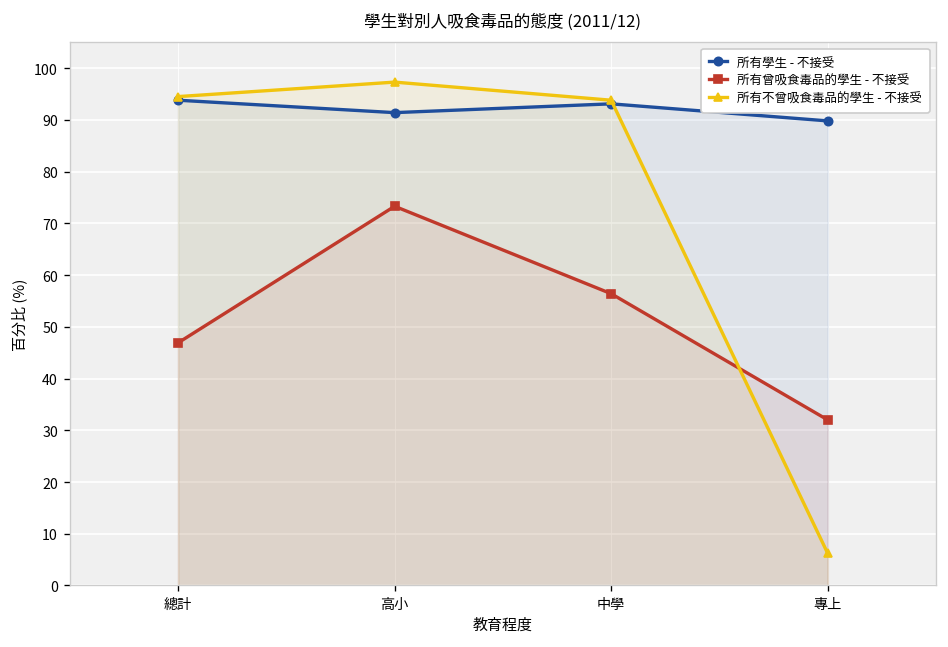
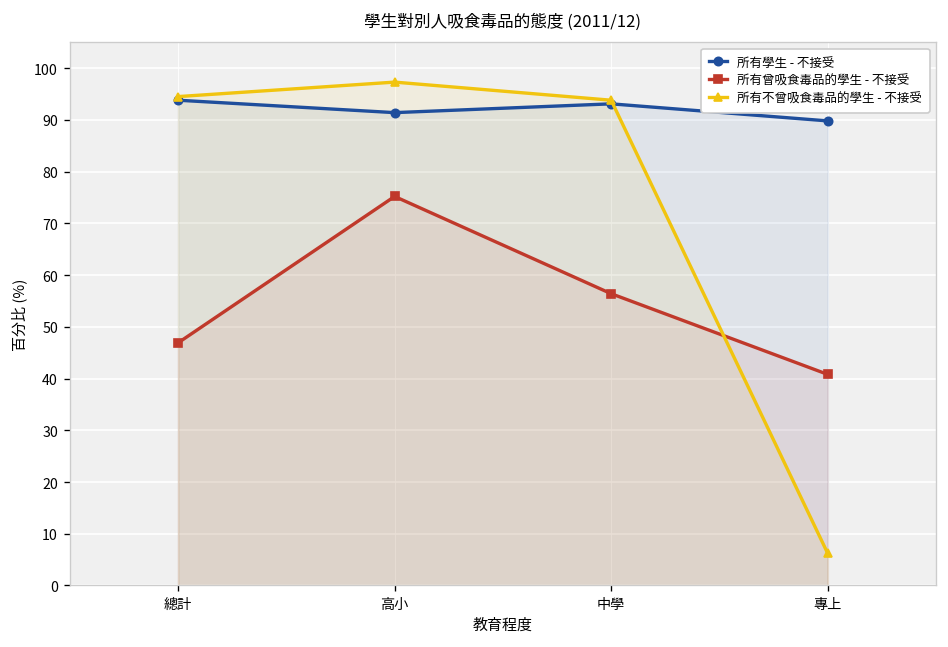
  {
    "所有學生 - 不接受": {
      "總計": 94,
      "高小": 91,
      "中學": 93,
      "專上": 90
    },
    "所有曾吸食毒品的學生 - 不接受": {
      "總計": 47,
-     "高小": 73,
+     "高小": 75,
      "中學": 56,
-     "專上": 32
+     "專上": 41
    },
    "所有不曾吸食毒品的學生 - 不接受": {
      "總計": 95,
      "高小": 97,
      "中學": 94,
      "專上": 6
    }
  }
